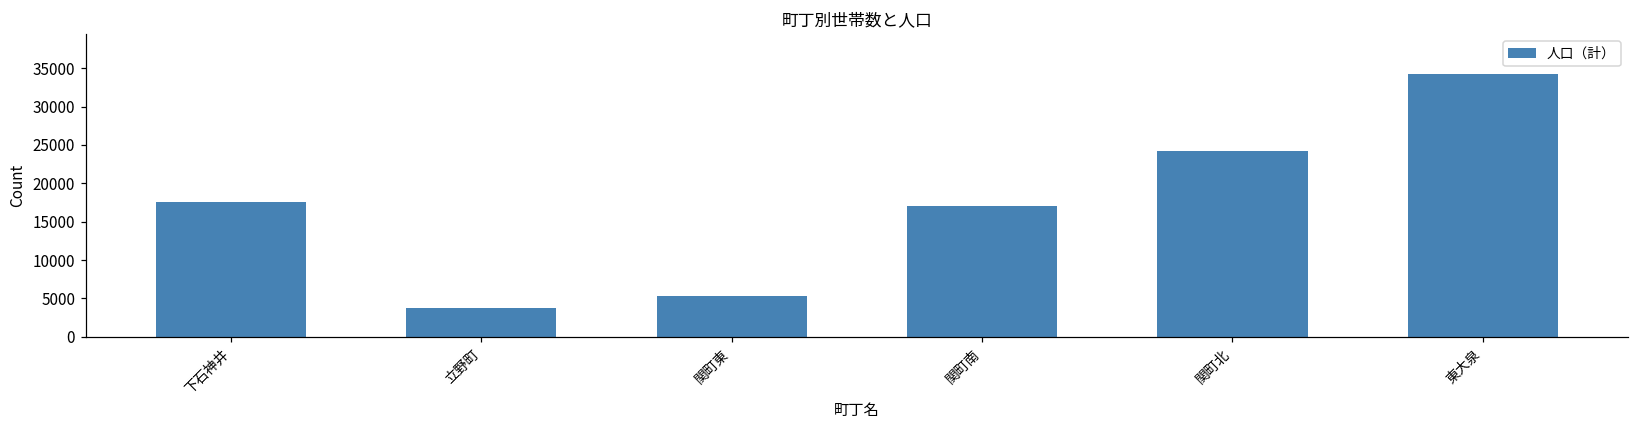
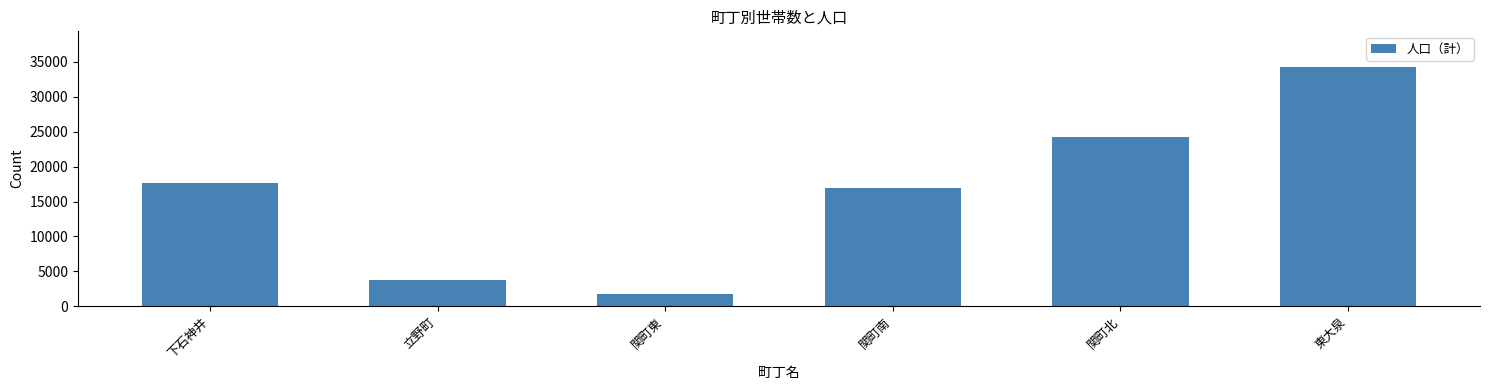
  {
    "下石神井": 18000,
    "立野町": 4000,
-   "関町東": 5000,
+   "関町東": 2000,
    "関町南": 17000,
    "関町北": 24000,
    "東大泉": 34000
  }
